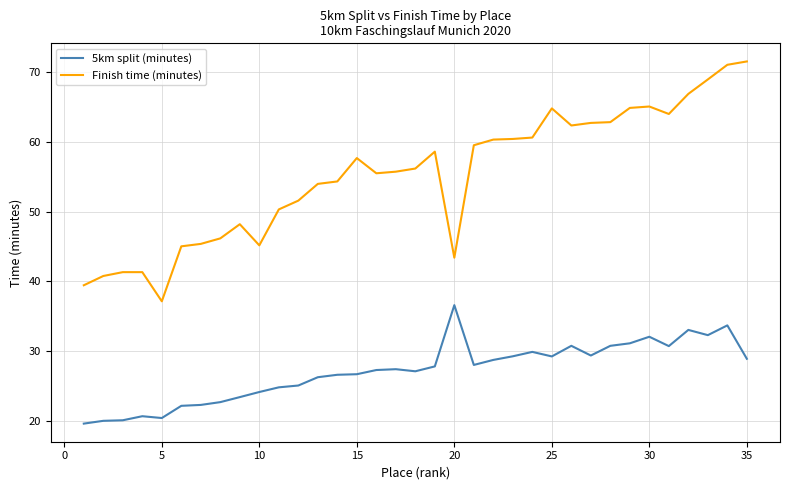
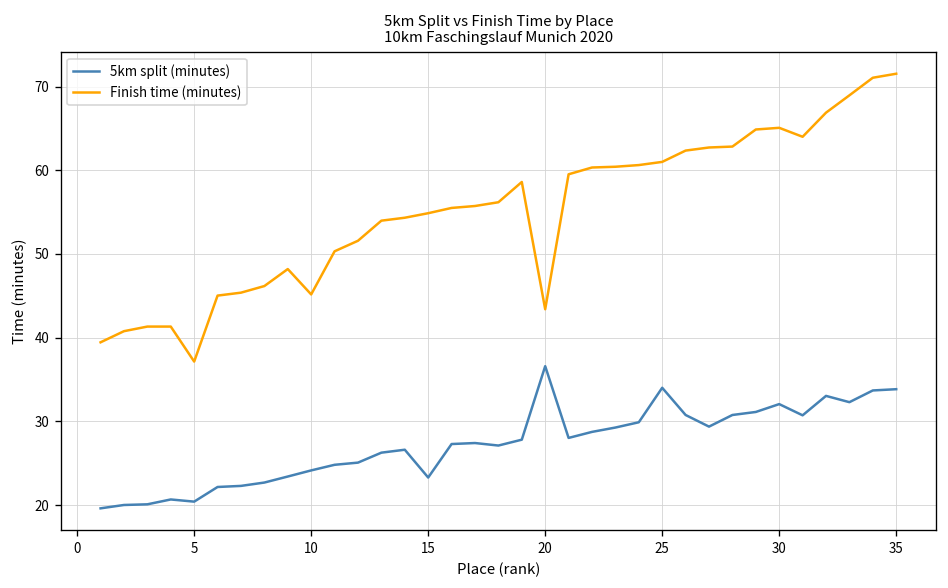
  {
    "5km split (minutes)": {
      "5": 20,
      "10": 24,
-     "15": 27,
+     "15": 23,
      "20": 37,
-     "25": 29,
+     "25": 34,
      "30": 32,
-     "35": 29
+     "35": 34
    },
    "Finish time (minutes)": {
      "5": 37,
      "10": 45,
-     "15": 58,
+     "15": 55,
      "20": 43,
-     "25": 65,
+     "25": 61,
      "30": 65,
      "35": 72
    }
  }
